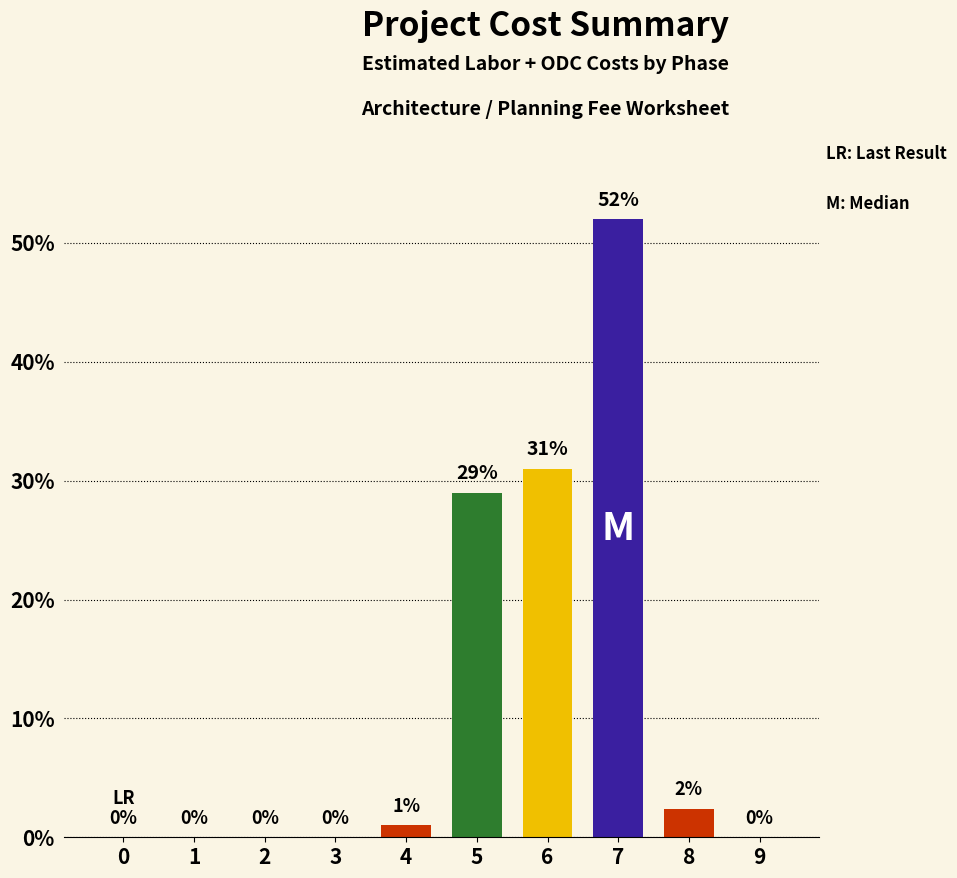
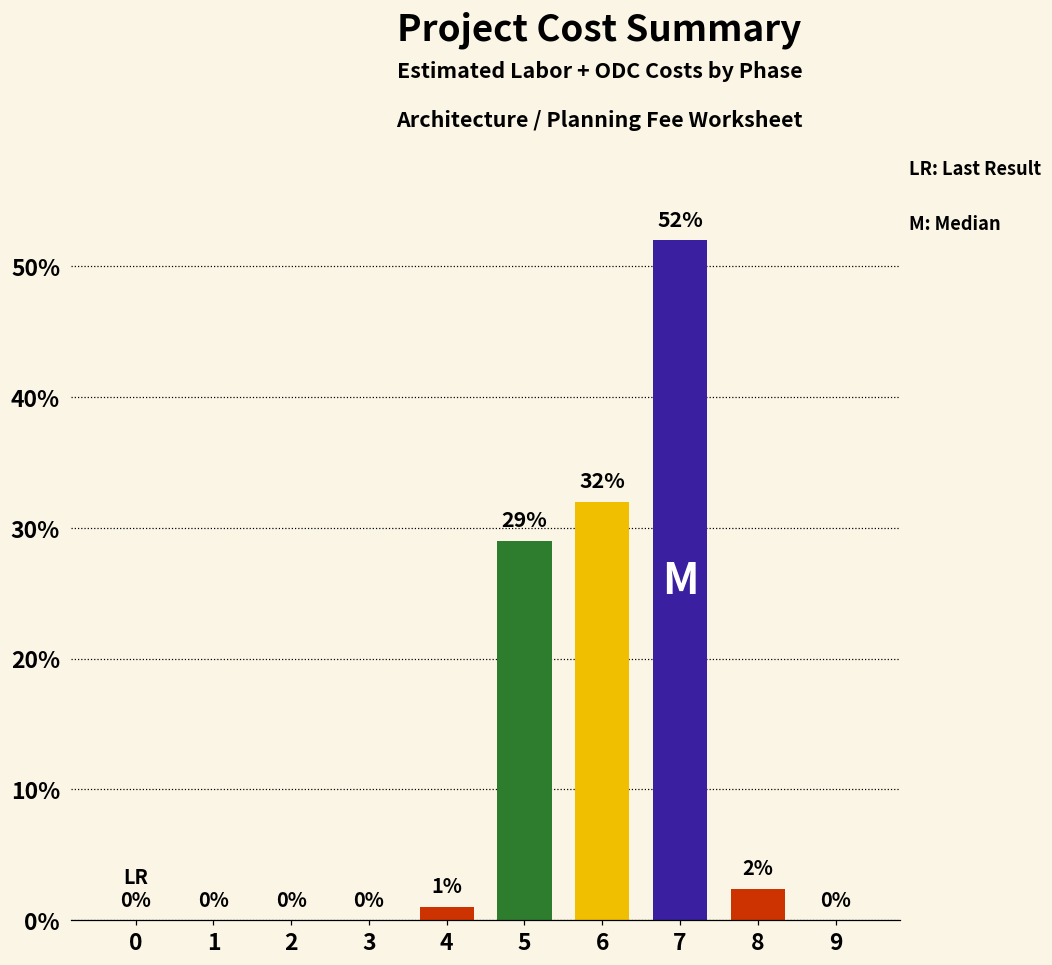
  {
    "0": "0%",
    "1": "0%",
    "2": "0%",
    "3": "0%",
    "4": "1%",
    "5": "29%",
-   "6": "31%",
+   "6": "32%",
    "7": "52%",
    "8": "2%",
    "9": "0%"
  }
